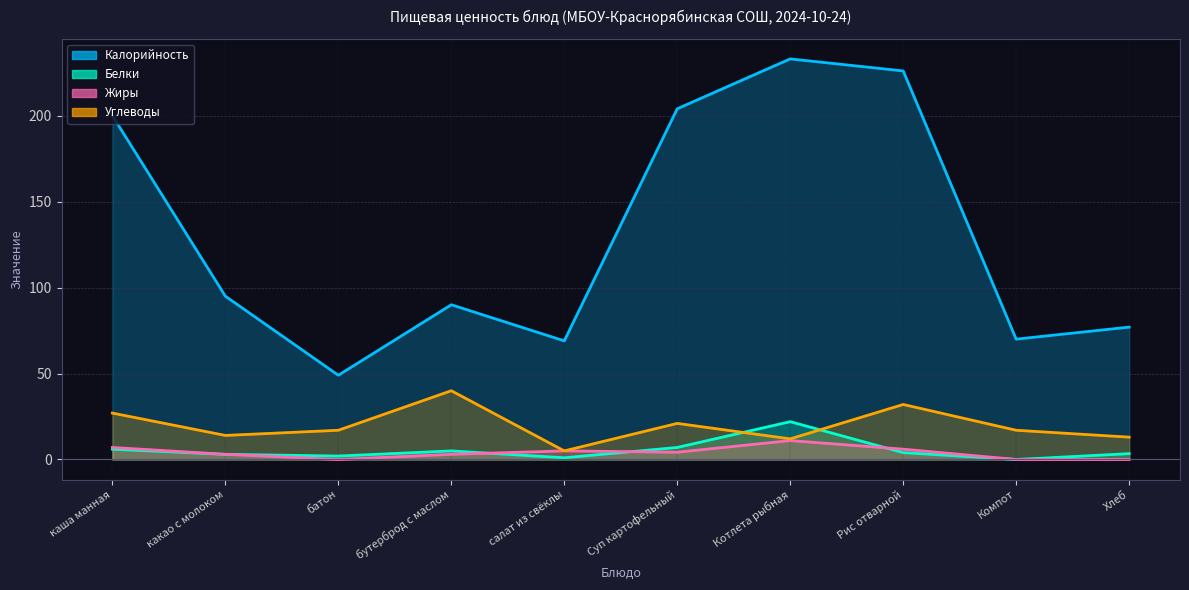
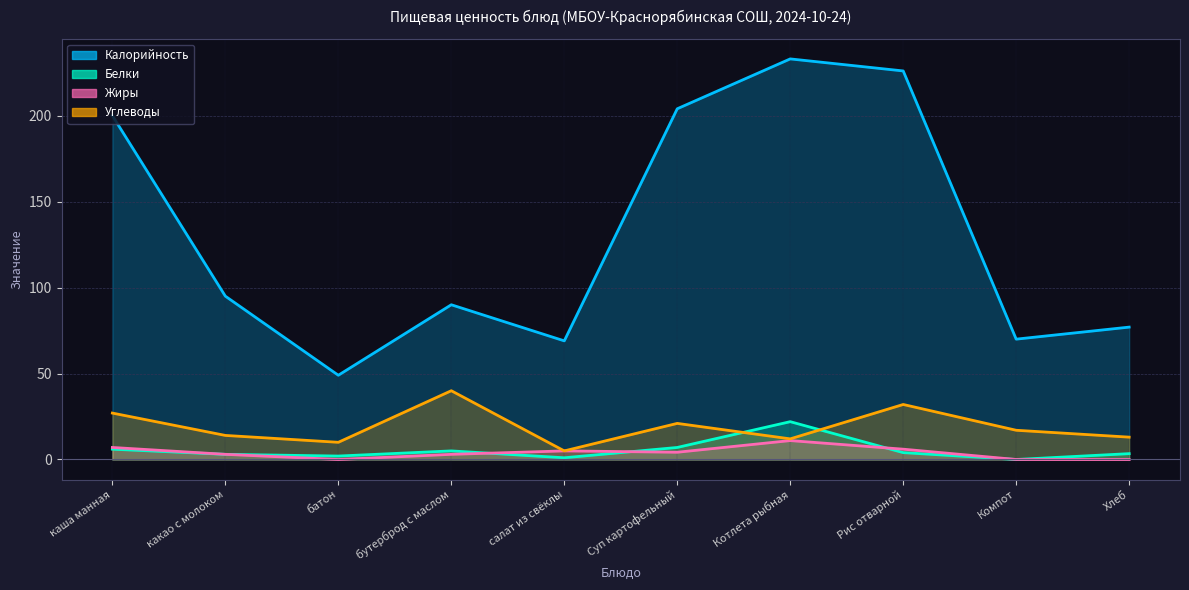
  {
    "Жиры": {
      "батон": 0,
      "бутерброд с маслом": 3,
      "Суп картофельный": 4,
      "Рис отварной": 6,
      "Хлеб": 0
    },
    "Углеводы": {
      "каша манная": 27,
      "какао с молоком": 14,
-     "батон": 17,
+     "батон": 10,
      "бутерброд с маслом": 40,
      "Суп картофельный": 21,
      "Рис отварной": 32,
      "Компот": 17,
      "Хлеб": 13
    }
  }
